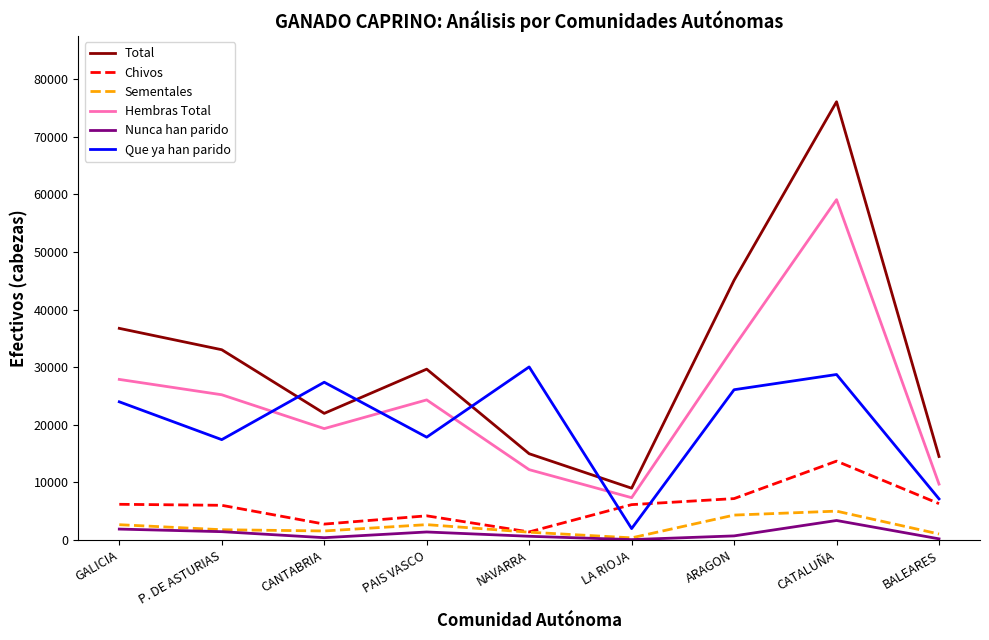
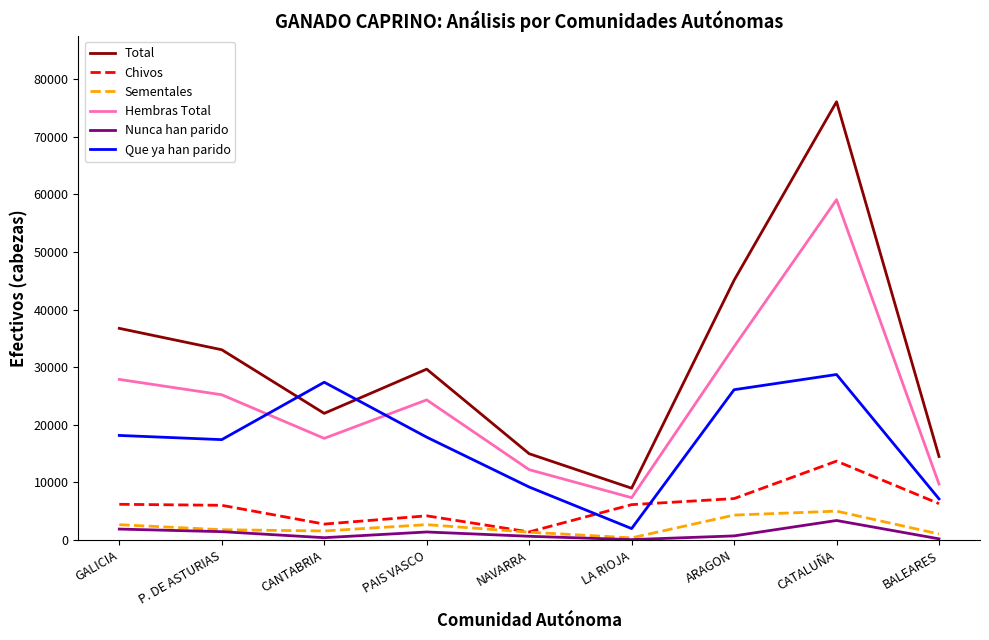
  {
    "Total": {
      "GALICIA": 37000,
      "P. DE ASTURIAS": 33000,
      "CANTABRIA": 22000,
      "PAIS VASCO": 30000,
      "NAVARRA": 15000,
      "LA RIOJA": 9000,
      "ARAGON": 45000,
      "CATALUÑA": 76000,
      "BALEARES": 14000
    },
    "Chivos": {
      "GALICIA": 6000,
      "P. DE ASTURIAS": 6000,
      "CANTABRIA": 3000,
      "PAIS VASCO": 4000,
      "LA RIOJA": 6000,
      "ARAGON": 7000,
      "CATALUÑA": 14000,
      "BALEARES": 6000
    },
    "Sementales": {
      "GALICIA": 3000,
      "CANTABRIA": 2000,
      "PAIS VASCO": 3000,
      "ARAGON": 4000,
      "CATALUÑA": 5000,
      "BALEARES": 1000
    },
    "Hembras Total": {
      "GALICIA": 28000,
      "P. DE ASTURIAS": 25000,
-     "CANTABRIA": 19000,
+     "CANTABRIA": 18000,
      "PAIS VASCO": 24000,
      "NAVARRA": 12000,
      "LA RIOJA": 7000,
      "ARAGON": 34000,
      "CATALUÑA": 59000,
      "BALEARES": 10000
    },
    "Nunca han parido": {
      "GALICIA": 2000,
      "CANTABRIA": 0,
      "PAIS VASCO": 1000,
      "NAVARRA": 1000,
      "ARAGON": 1000,
      "CATALUÑA": 3000,
      "BALEARES": 0
    },
    "Que ya han parido": {
-     "GALICIA": 24000,
+     "GALICIA": 18000,
      "P. DE ASTURIAS": 17000,
      "CANTABRIA": 27000,
      "PAIS VASCO": 18000,
-     "NAVARRA": 30000,
+     "NAVARRA": 9000,
      "LA RIOJA": 2000,
      "ARAGON": 26000,
      "CATALUÑA": 29000,
      "BALEARES": 7000
    }
  }
